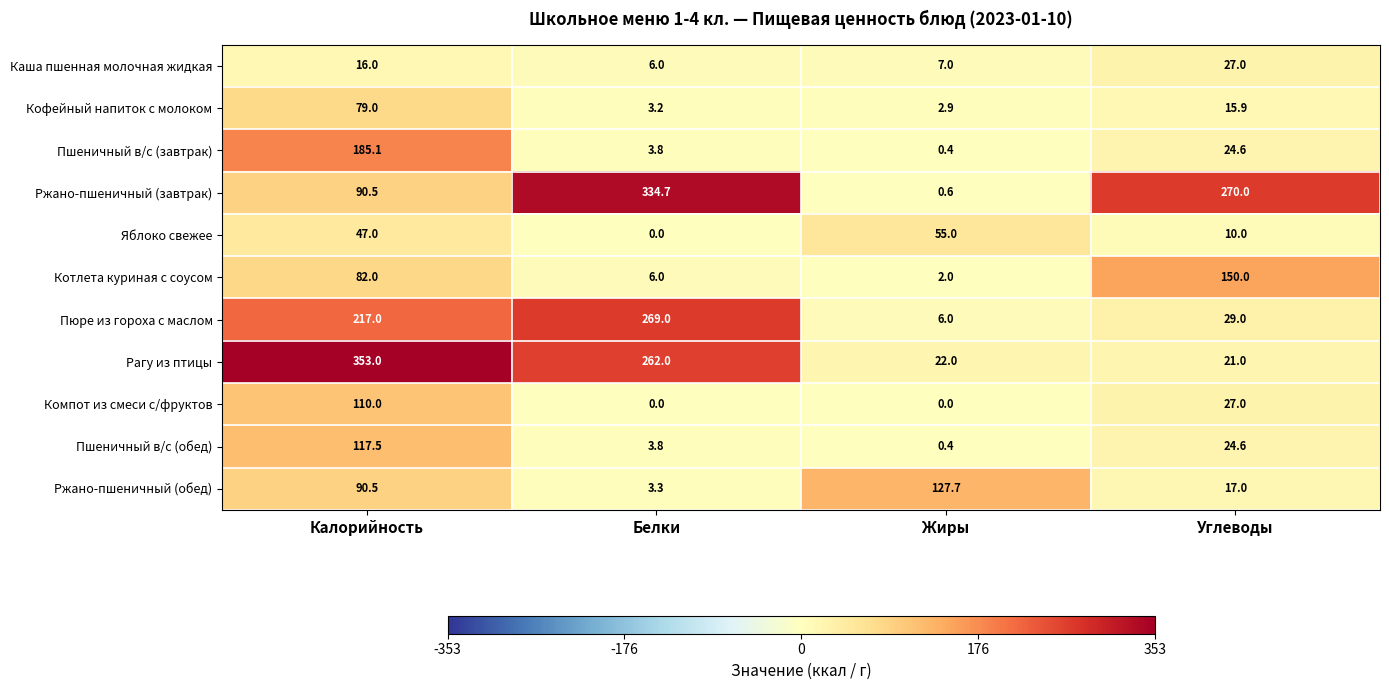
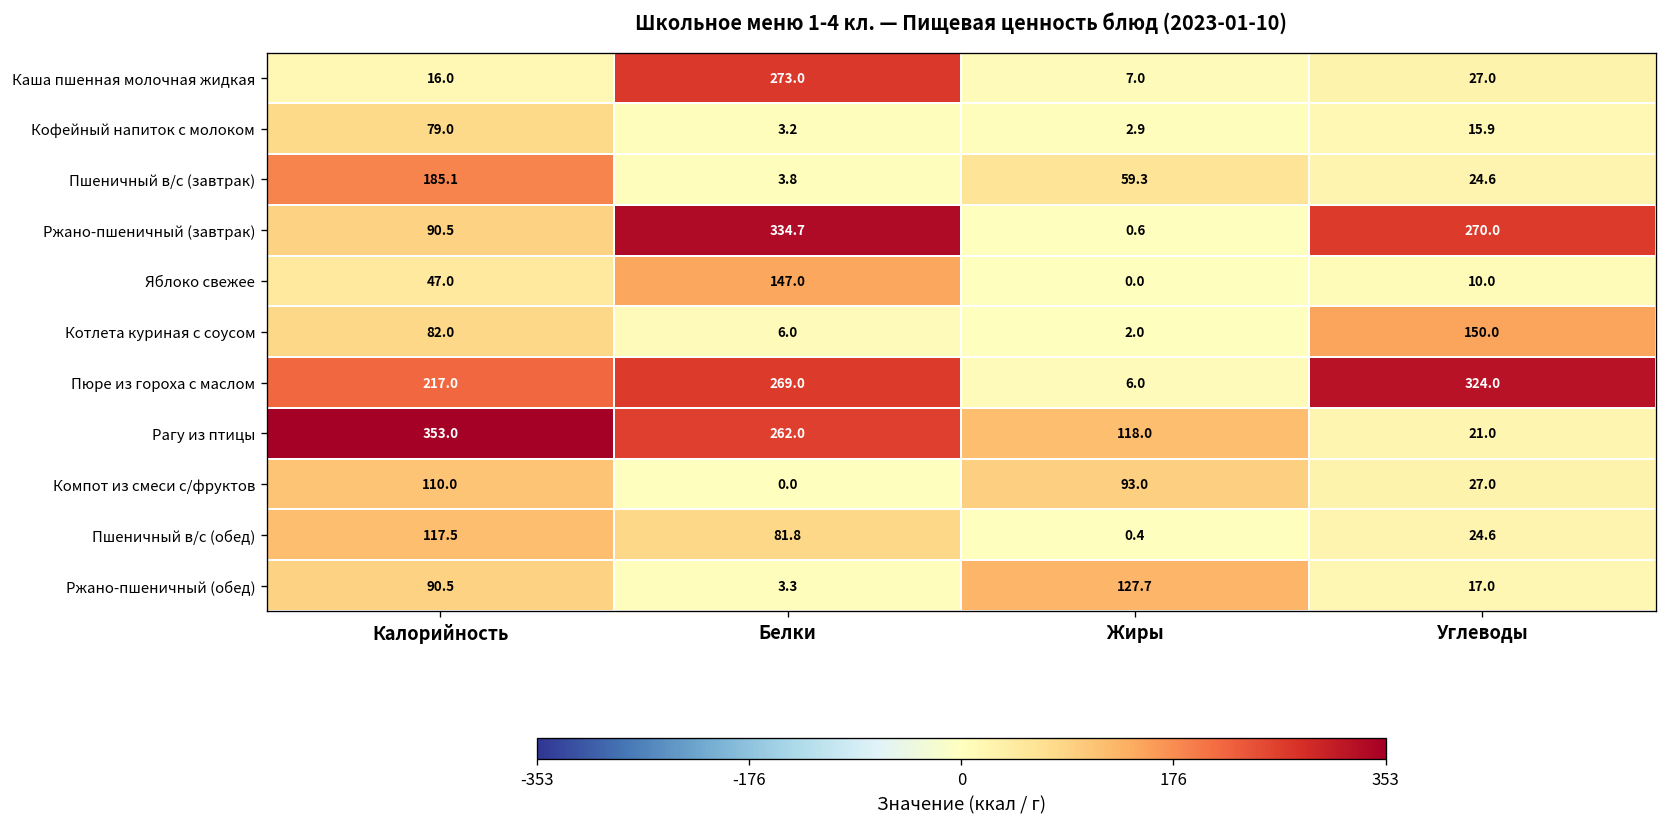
  {
    "Каша пшенная молочная жидкая": {
      "Калорийность": 16.0,
-     "Белки": 6.0,
+     "Белки": 273.0,
      "Жиры": 7.0,
      "Углеводы": 27.0
    },
    "Кофейный напиток с молоком": {
      "Калорийность": 79.0,
      "Белки": 3.2,
      "Жиры": 2.9,
      "Углеводы": 15.9
    },
    "Пшеничный в/с (завтрак)": {
      "Калорийность": 185.1,
      "Белки": 3.8,
-     "Жиры": 0.4,
+     "Жиры": 59.3,
      "Углеводы": 24.6
    },
    "Ржано-пшеничный (завтрак)": {
      "Калорийность": 90.5,
      "Белки": 334.7,
      "Жиры": 0.6,
      "Углеводы": 270.0
    },
    "Яблоко свежее": {
      "Калорийность": 47.0,
-     "Белки": 0.0,
-     "Жиры": 55.0,
+     "Белки": 147.0,
+     "Жиры": 0.0,
      "Углеводы": 10.0
    },
    "Котлета куриная с соусом": {
      "Калорийность": 82.0,
      "Белки": 6.0,
      "Жиры": 2.0,
      "Углеводы": 150.0
    },
    "Пюре из гороха с маслом": {
      "Калорийность": 217.0,
      "Белки": 269.0,
      "Жиры": 6.0,
-     "Углеводы": 29.0
+     "Углеводы": 324.0
    },
    "Рагу из птицы": {
      "Калорийность": 353.0,
      "Белки": 262.0,
-     "Жиры": 22.0,
+     "Жиры": 118.0,
      "Углеводы": 21.0
    },
    "Компот из смеси с/фруктов": {
      "Калорийность": 110.0,
      "Белки": 0.0,
-     "Жиры": 0.0,
+     "Жиры": 93.0,
      "Углеводы": 27.0
    },
    "Пшеничный в/с (обед)": {
      "Калорийность": 117.5,
-     "Белки": 3.8,
+     "Белки": 81.8,
      "Жиры": 0.4,
      "Углеводы": 24.6
    },
    "Ржано-пшеничный (обед)": {
      "Калорийность": 90.5,
      "Белки": 3.3,
      "Жиры": 127.7,
      "Углеводы": 17.0
    }
  }
